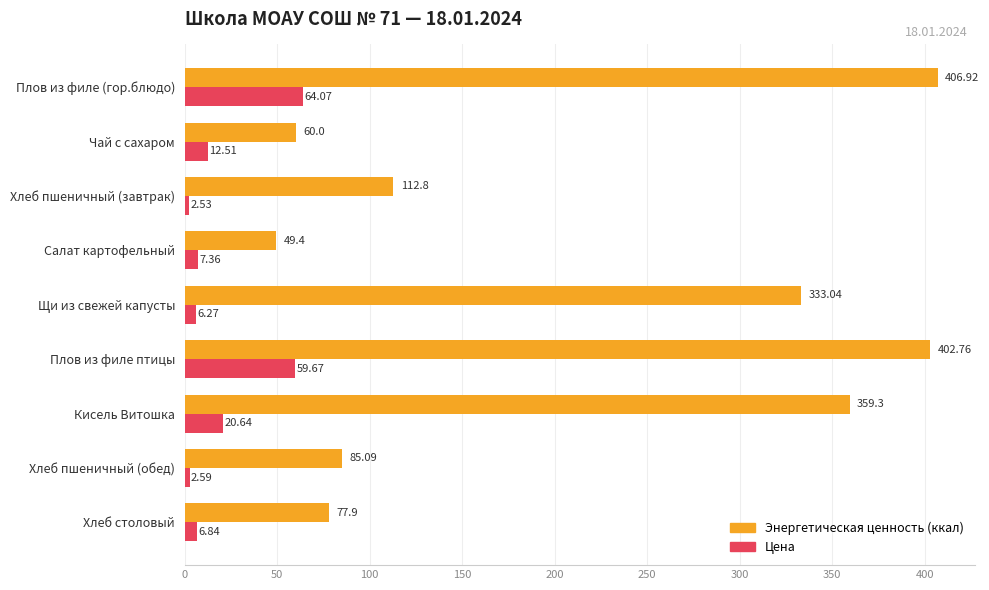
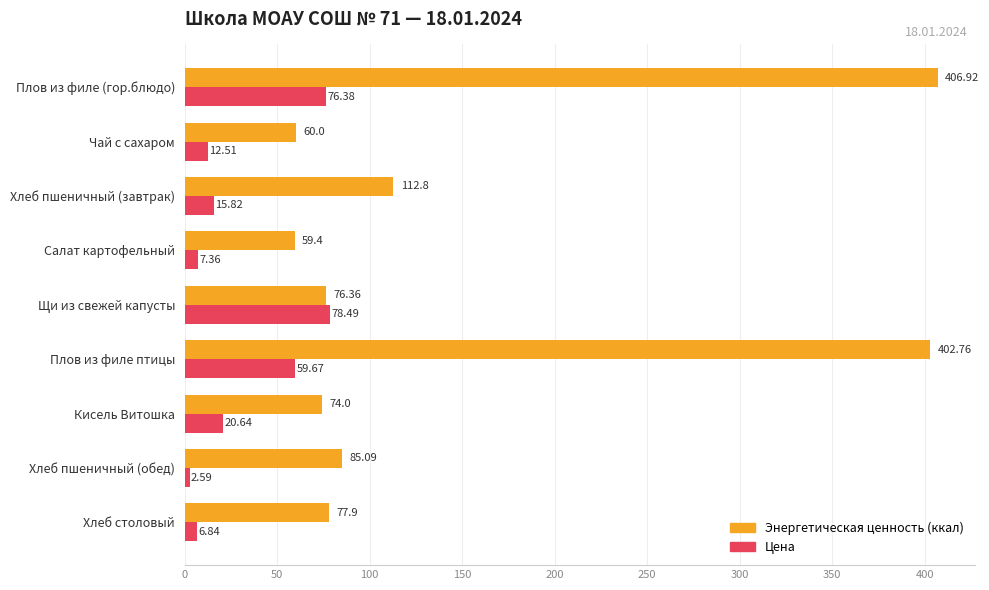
  {
    "Энергетическая ценность (ккал)": {
      "Плов из филе (гор.блюдо)": 406.92,
      "Чай с сахаром": 60.0,
      "Хлеб пшеничный (завтрак)": 112.8,
-     "Салат картофельный": 49.4,
-     "Щи из свежей капусты": 333.04,
+     "Салат картофельный": 59.4,
+     "Щи из свежей капусты": 76.36,
      "Плов из филе птицы": 402.76,
-     "Кисель Витошка": 359.3,
+     "Кисель Витошка": 74.0,
      "Хлеб пшеничный (обед)": 85.09,
      "Хлеб столовый": 77.9
    },
    "Цена": {
-     "Плов из филе (гор.блюдо)": 64.07,
+     "Плов из филе (гор.блюдо)": 76.38,
      "Чай с сахаром": 12.51,
-     "Хлеб пшеничный (завтрак)": 2.53,
+     "Хлеб пшеничный (завтрак)": 15.82,
      "Салат картофельный": 7.36,
-     "Щи из свежей капусты": 6.27,
+     "Щи из свежей капусты": 78.49,
      "Плов из филе птицы": 59.67,
      "Кисель Витошка": 20.64,
      "Хлеб пшеничный (обед)": 2.59,
      "Хлеб столовый": 6.84
    }
  }
